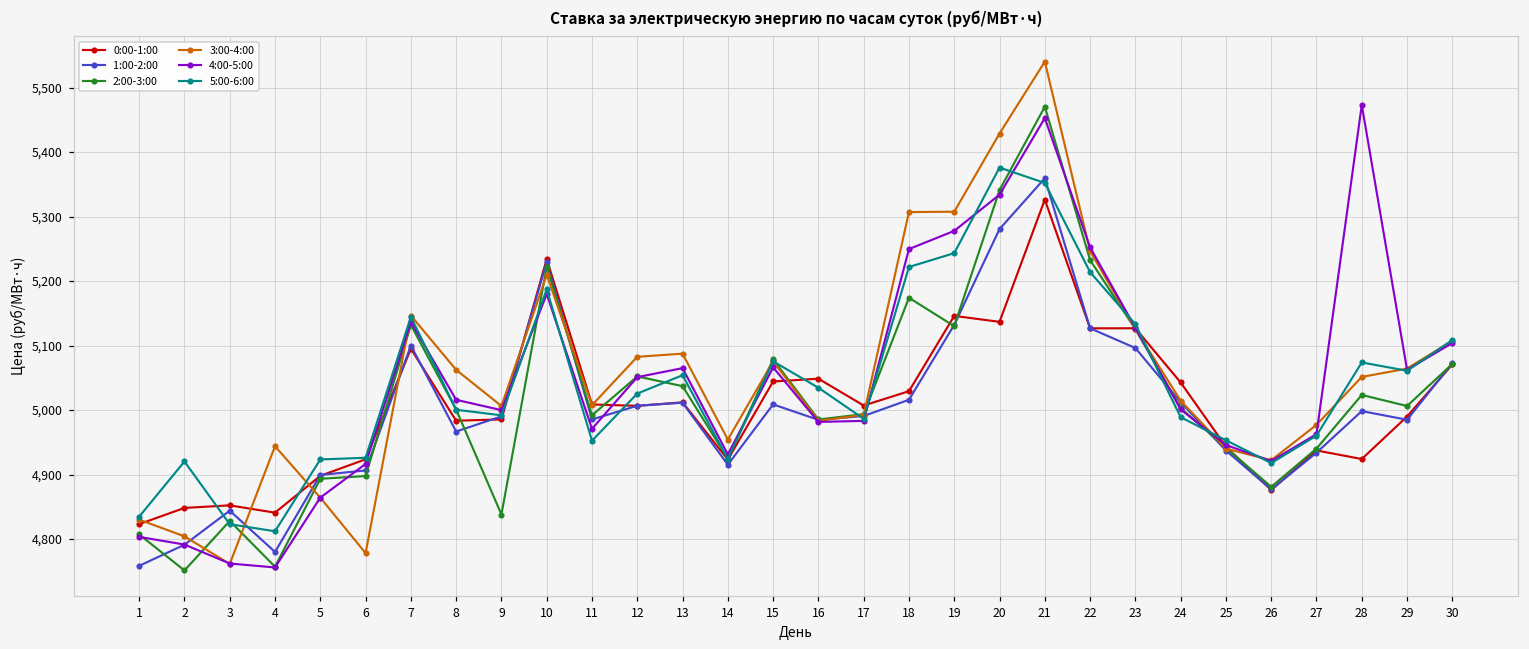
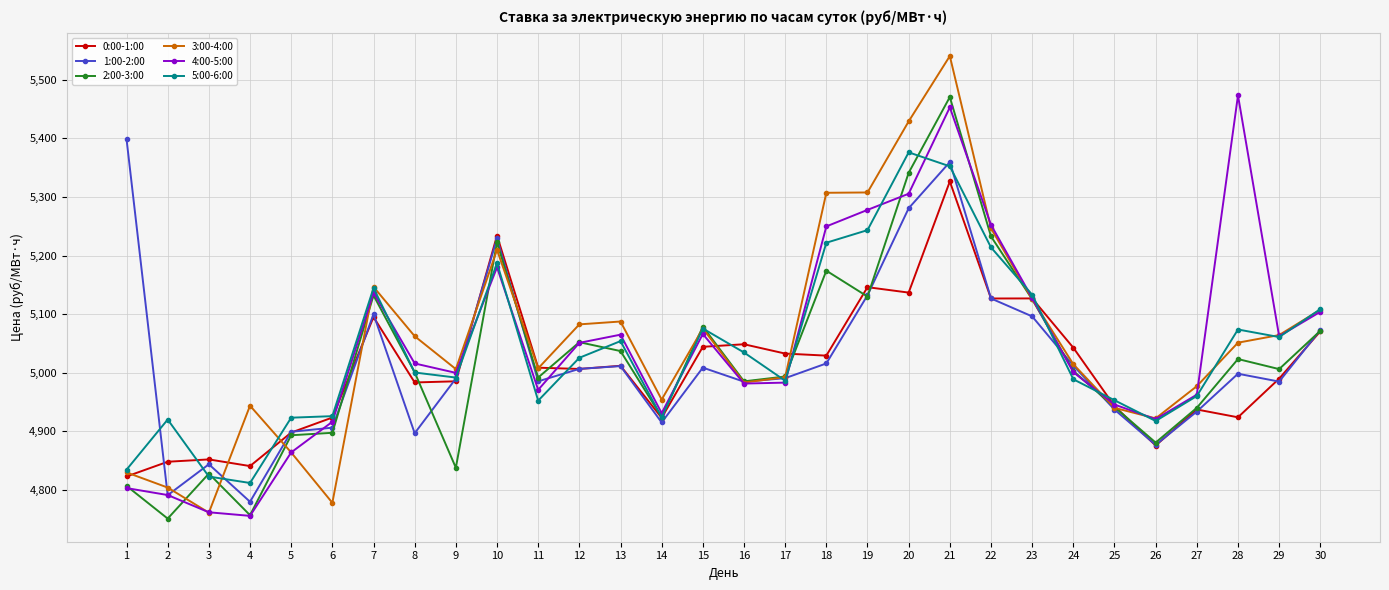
  {
    "0:00-1:00": {
      "1": "4,820",
      "2": "4,850",
      "3": "4,850",
      "4": "4,840",
      "7": "5,100",
      "8": "4,980",
      "9": "4,990",
      "10": "5,230",
      "15": "5,040",
      "16": "5,050",
-     "17": "5,010",
+     "17": "5,030",
      "18": "5,030",
      "19": "5,150",
      "20": "5,140",
      "21": "5,330",
      "24": "5,040",
      "28": "4,920",
      "29": "4,990"
    },
    "1:00-2:00": {
-     "1": "4,760",
+     "1": "5,400",
      "3": "4,840",
      "4": "4,780",
      "6": "4,910",
      "7": "5,100",
-     "8": "4,970",
+     "8": "4,900",
      "10": "5,230",
      "11": "4,990",
      "14": "4,920",
      "15": "5,010",
      "18": "5,020",
      "20": "5,280",
      "21": "5,360",
      "23": "5,100",
      "28": "5,000",
      "29": "4,990"
    },
    "2:00-3:00": {
      "2": "4,750",
      "3": "4,830",
      "5": "4,890",
      "6": "4,900",
      "7": "5,130",
      "9": "4,840",
      "10": "5,220",
      "11": "4,990",
      "13": "5,040",
      "18": "5,170",
      "20": "5,340",
      "21": "5,470",
      "22": "5,230",
      "28": "5,020",
      "29": "5,010"
    },
    "3:00-4:00": {
      "1": "4,830",
      "2": "4,800",
      "4": "4,940",
      "6": "4,780",
      "8": "5,060",
      "9": "5,010",
      "10": "5,210",
      "12": "5,080",
      "13": "5,090",
      "14": "4,950",
      "18": "5,310",
      "19": "5,310",
      "20": "5,430",
      "21": "5,540",
      "22": "5,250",
      "27": "4,980",
      "28": "5,050"
    },
    "4:00-5:00": {
      "6": "4,920",
      "7": "5,140",
      "8": "5,020",
      "9": "5,000",
      "10": "5,180",
      "11": "4,970",
      "13": "5,070",
      "14": "4,930",
      "15": "5,070",
      "18": "5,250",
      "19": "5,280",
-     "20": "5,330",
+     "20": "5,310",
      "21": "5,450",
      "22": "5,250",
      "28": "5,470"
    },
    "5:00-6:00": {
      "1": "4,830",
      "2": "4,920",
      "3": "4,820",
      "4": "4,810",
      "5": "4,920",
      "10": "5,190",
      "11": "4,950",
      "12": "5,030",
      "13": "5,050",
      "16": "5,030",
      "18": "5,220",
      "19": "5,240",
      "20": "5,380",
      "21": "5,350",
      "22": "5,210",
      "23": "5,130",
      "24": "4,990",
      "25": "4,950",
      "28": "5,070"
    }
  }
